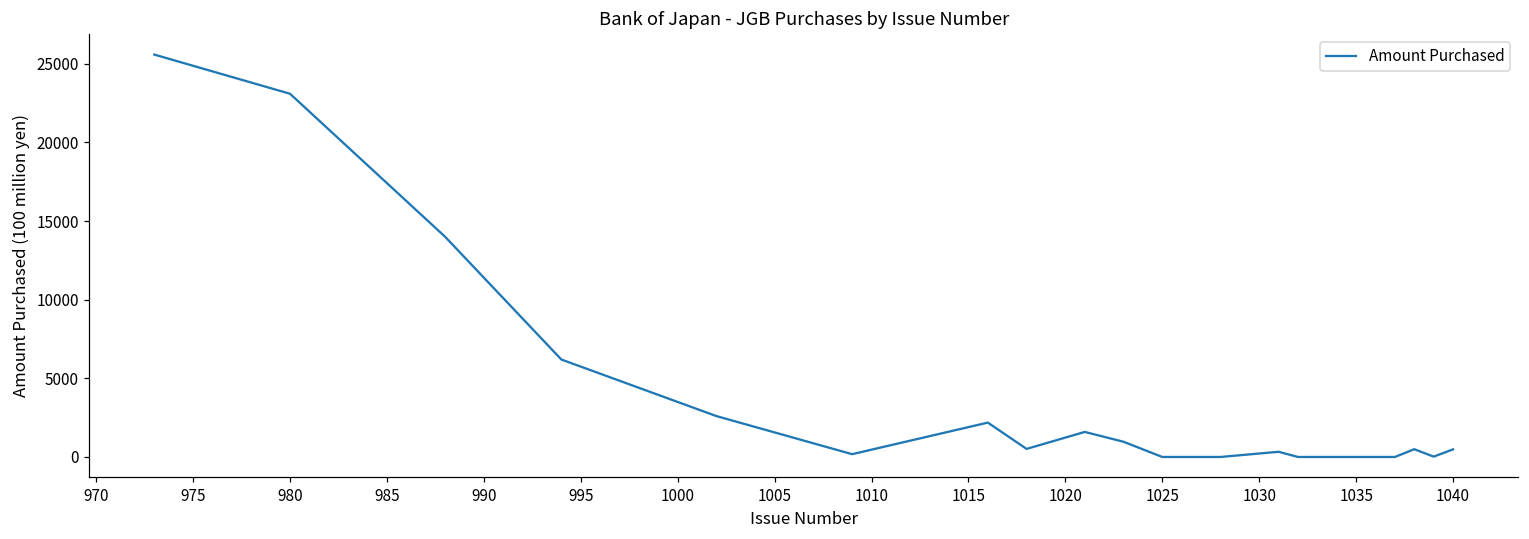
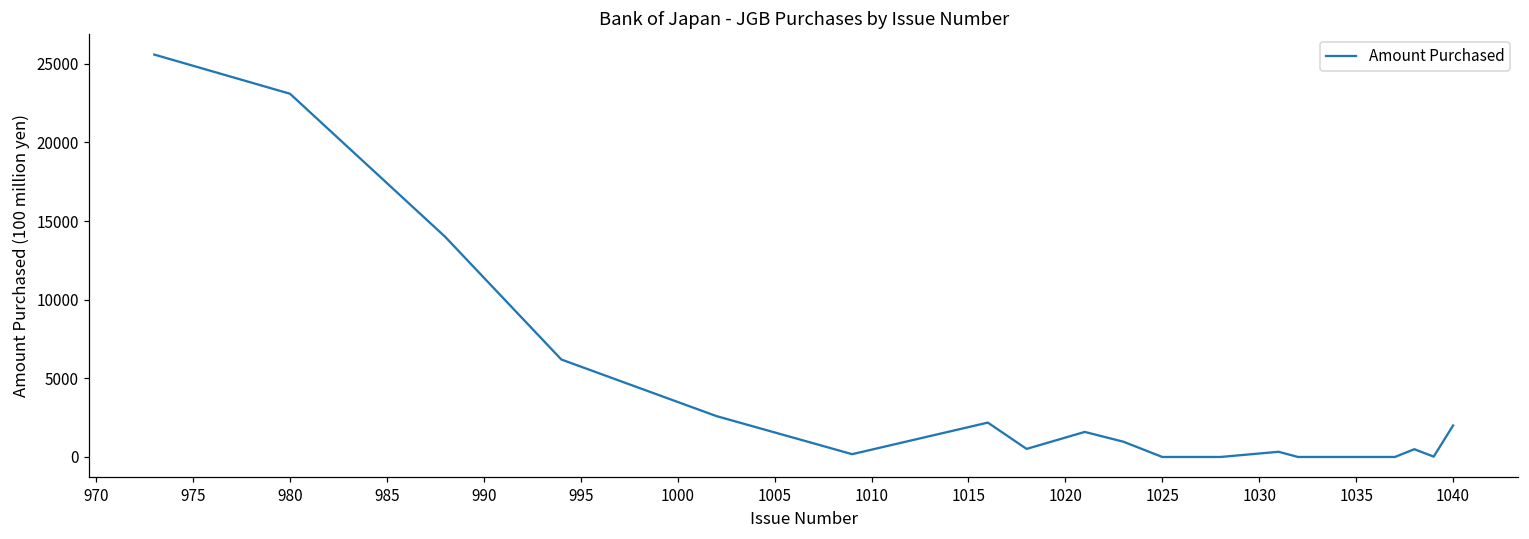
  {
    "980": 23100,
    "1025": 0,
    "1035": 0,
-   "1040": 500
+   "1040": 2000
  }
